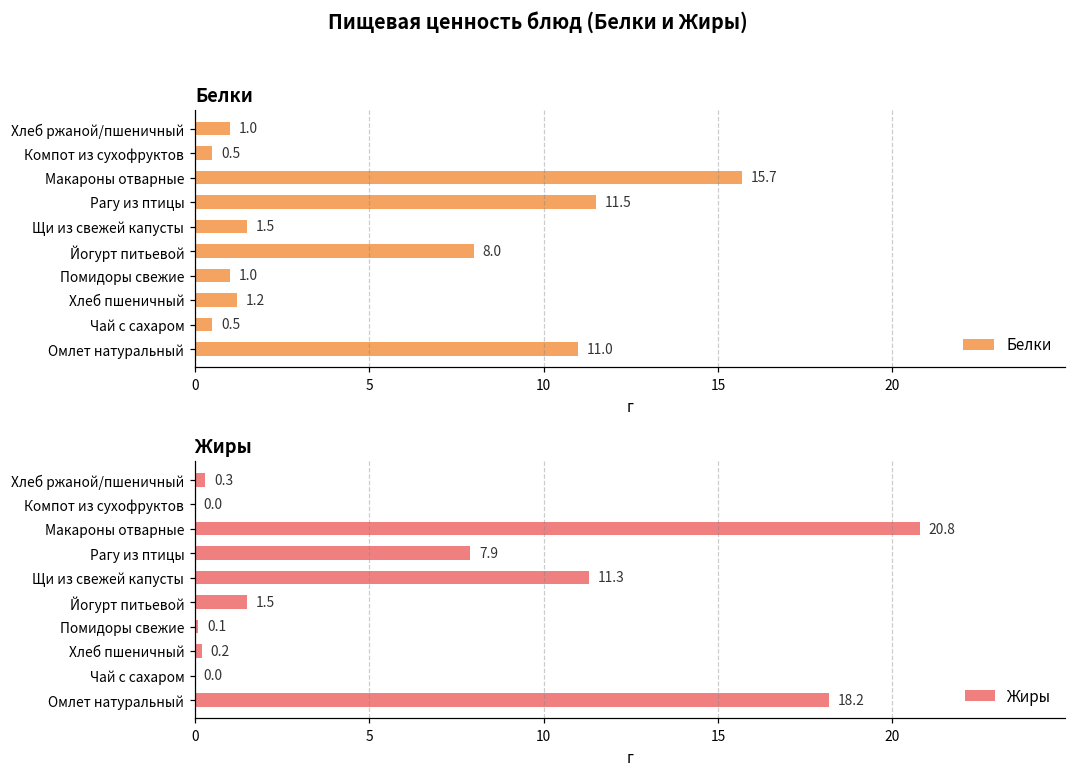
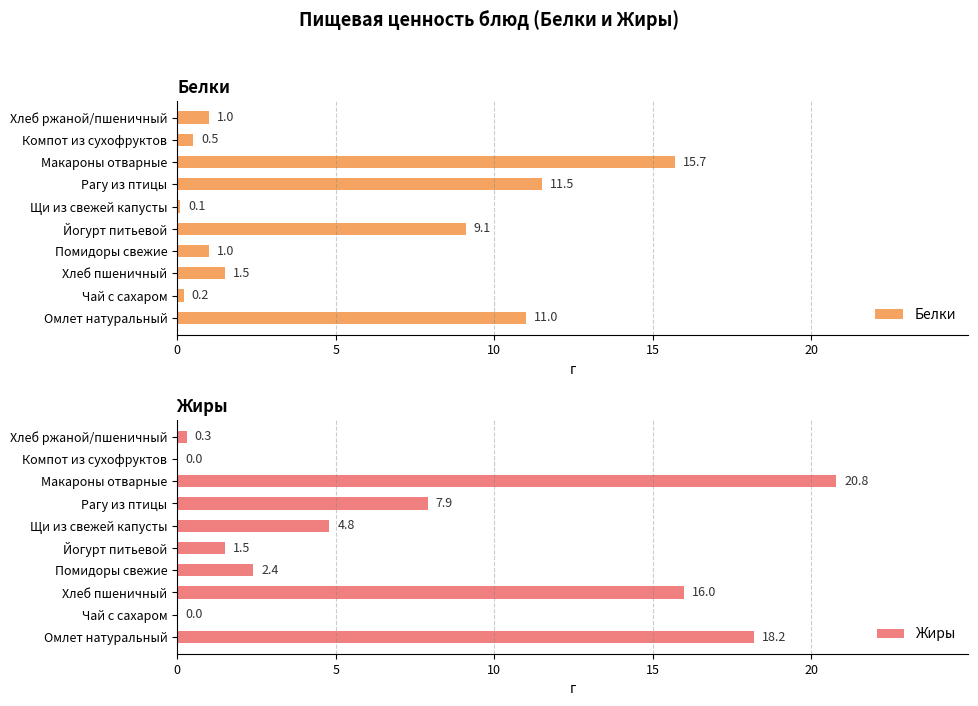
  {
    "Белки": {
      "Хлеб ржаной/пшеничный": 1.0,
      "Компот из сухофруктов": 0.5,
      "Макароны отварные": 15.7,
      "Рагу из птицы": 11.5,
-     "Щи из свежей капусты": 1.5,
-     "Йогурт питьевой": 8.0,
+     "Щи из свежей капусты": 0.1,
+     "Йогурт питьевой": 9.1,
      "Помидоры свежие": 1.0,
-     "Хлеб пшеничный": 1.2,
-     "Чай с сахаром": 0.5,
+     "Хлеб пшеничный": 1.5,
+     "Чай с сахаром": 0.2,
      "Омлет натуральный": 11.0
    },
    "Жиры": {
      "Хлеб ржаной/пшеничный": 0.3,
      "Компот из сухофруктов": 0.0,
      "Макароны отварные": 20.8,
      "Рагу из птицы": 7.9,
-     "Щи из свежей капусты": 11.3,
+     "Щи из свежей капусты": 4.8,
      "Йогурт питьевой": 1.5,
-     "Помидоры свежие": 0.1,
-     "Хлеб пшеничный": 0.2,
+     "Помидоры свежие": 2.4,
+     "Хлеб пшеничный": 16.0,
      "Чай с сахаром": 0.0,
      "Омлет натуральный": 18.2
    }
  }
